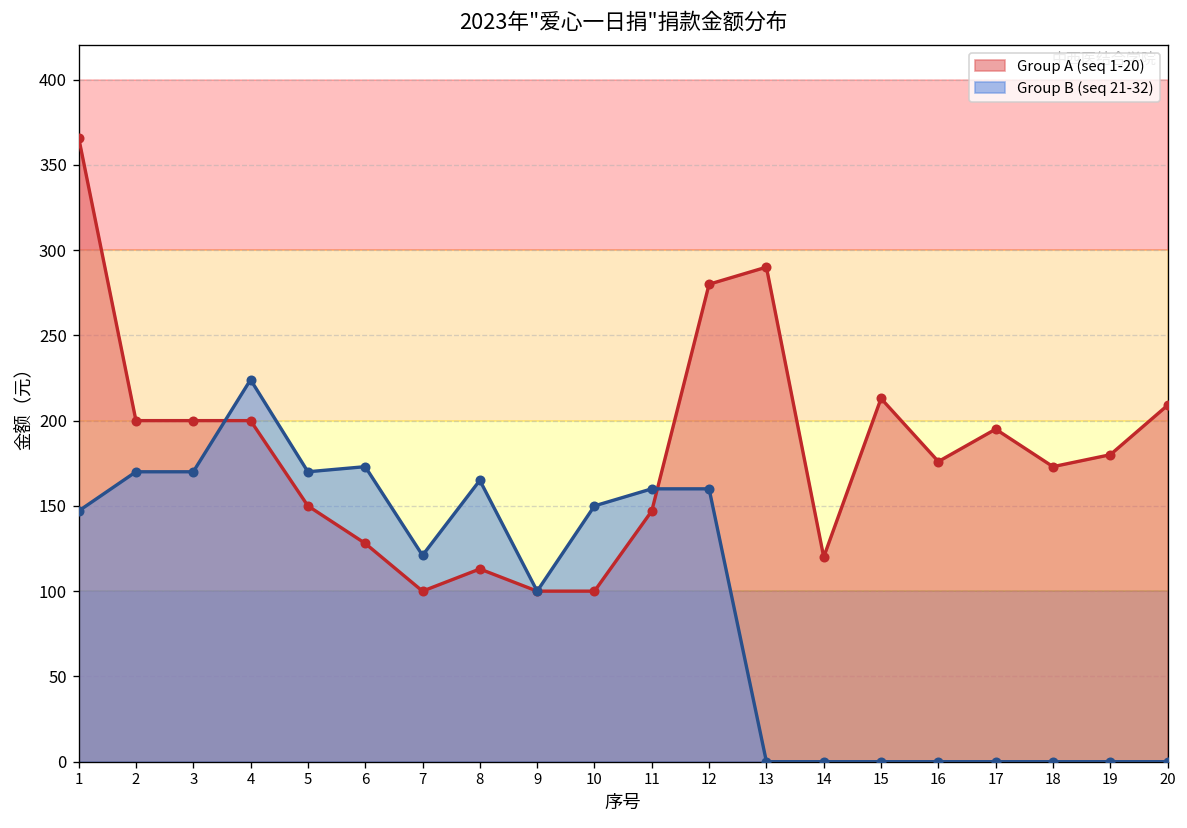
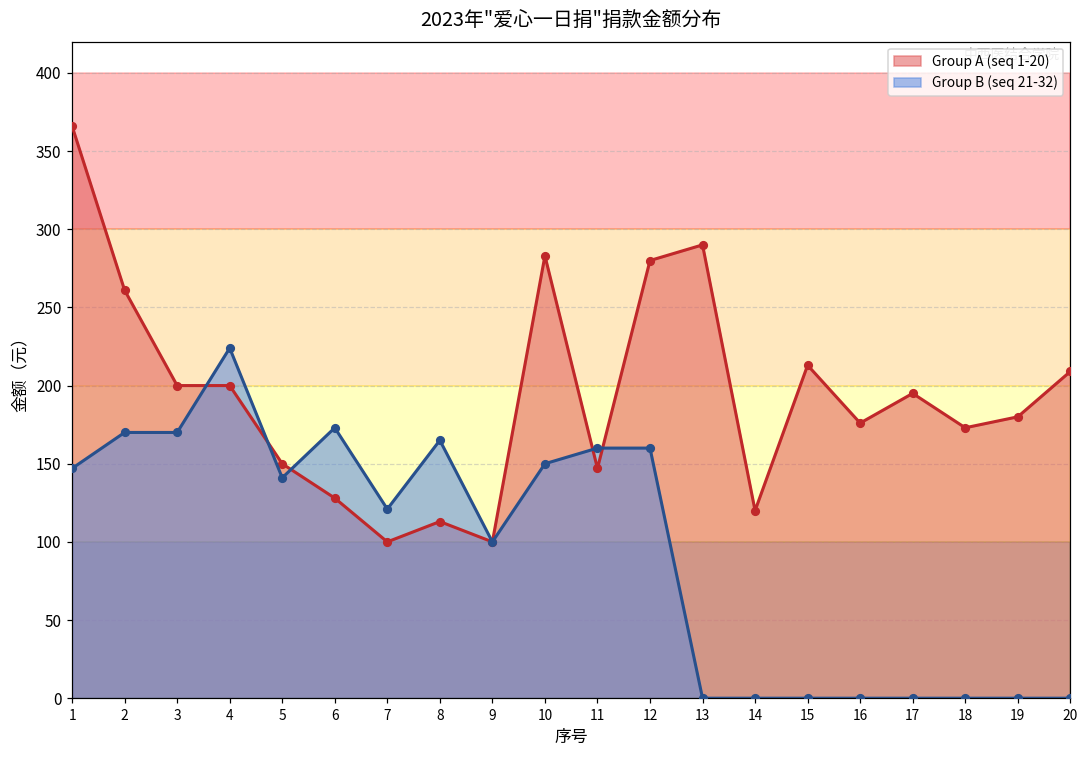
  {
    "Group A (seq 1-20)": {
      "1": 366,
-     "2": 200,
+     "2": 261,
      "3": 200,
      "4": 200,
      "5": 150,
      "6": 128,
      "7": 100,
      "8": 113,
-     "10": 100,
+     "10": 283,
      "11": 147,
      "12": 280,
      "13": 290,
      "14": 120,
      "15": 213,
      "16": 176,
      "17": 195,
      "18": 173,
      "19": 180,
      "20": 209
    },
    "Group B (seq 21-32)": {
      "1": 147,
      "2": 170,
      "3": 170,
      "4": 224,
-     "5": 170,
+     "5": 141,
      "6": 173,
      "7": 121,
      "8": 165,
      "10": 150,
      "11": 160,
      "12": 160,
      "13": 0,
      "14": 0,
      "15": 0,
      "16": 0,
      "17": 0,
      "18": 0,
      "19": 0,
      "20": 0
    }
  }
